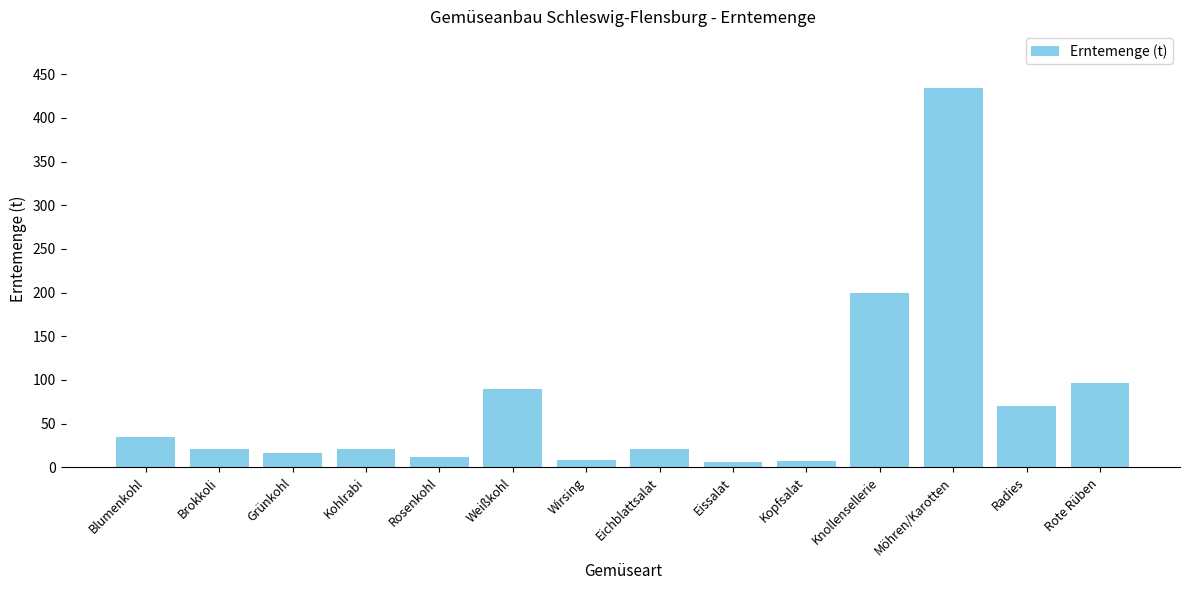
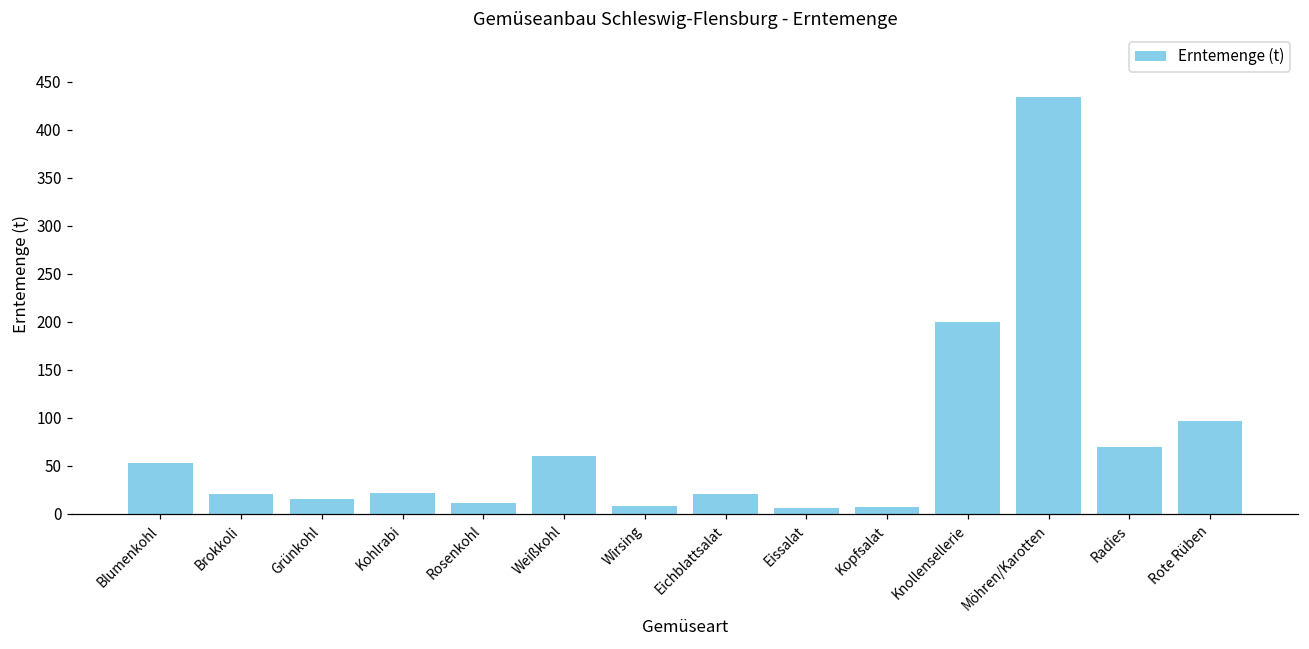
  {
-   "Blumenkohl": 30,
+   "Blumenkohl": 50,
    "Brokkoli": 20,
    "Grünkohl": 20,
    "Kohlrabi": 20,
    "Rosenkohl": 10,
-   "Weißkohl": 90,
+   "Weißkohl": 60,
    "Wirsing": 10,
    "Eichblattsalat": 20,
    "Eissalat": 10,
    "Kopfsalat": 10,
    "Knollensellerie": 200,
    "Möhren/Karotten": 430,
    "Radies": 70,
    "Rote Rüben": 100
  }
